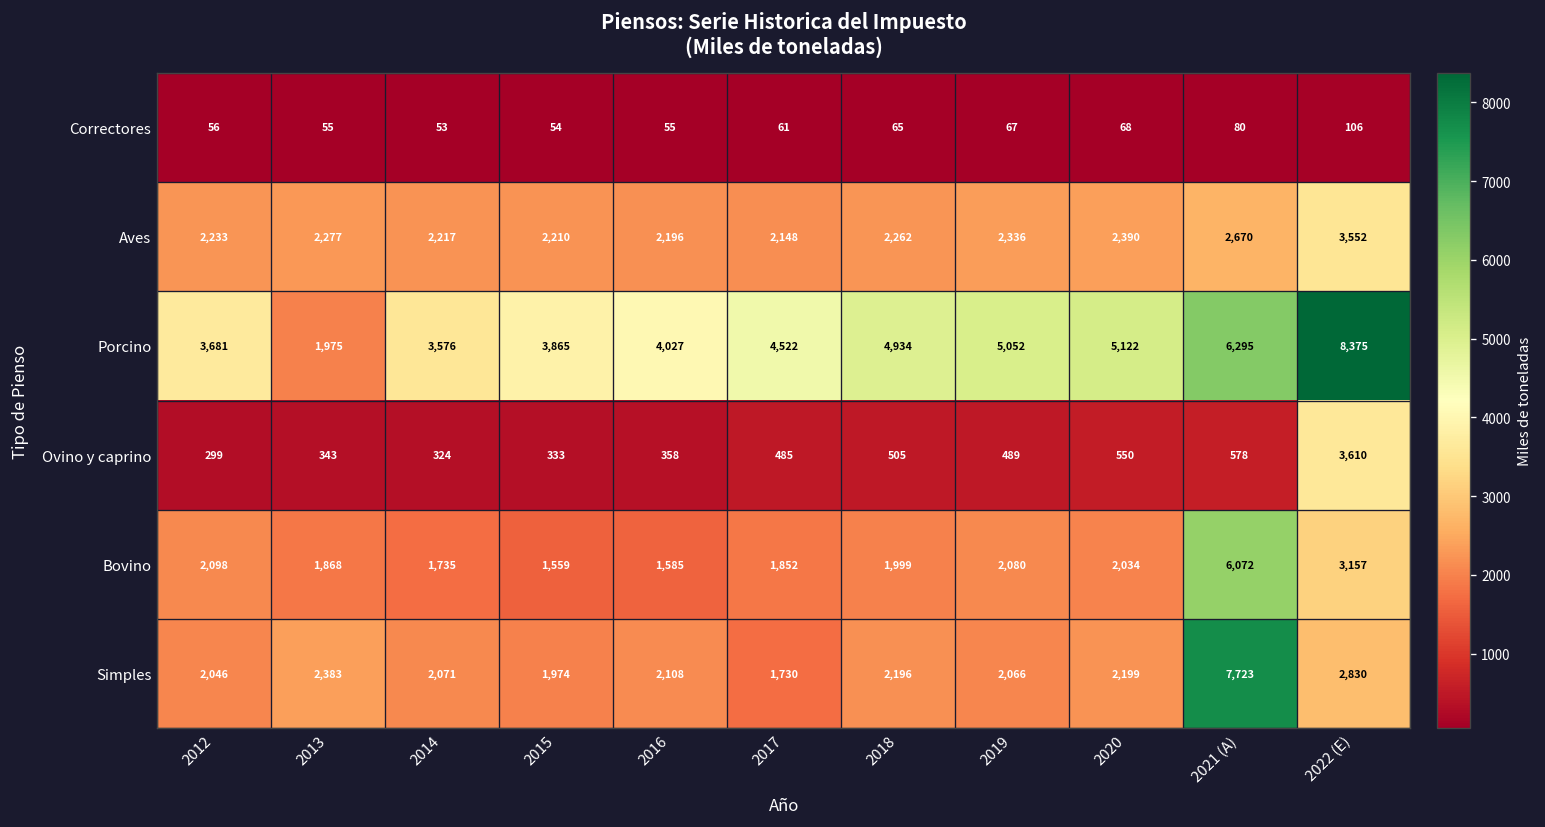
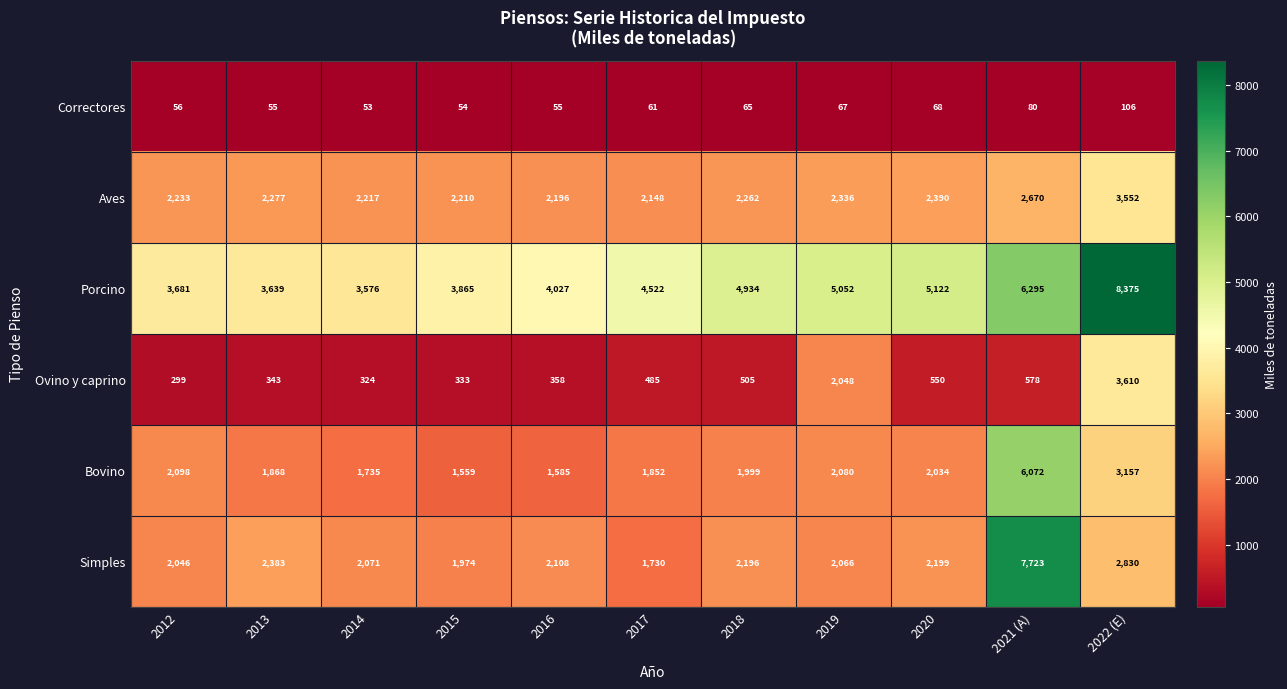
  {
    "Correctores": {
      "2012": "56",
      "2013": "55",
      "2014": "53",
      "2015": "54",
      "2016": "55",
      "2017": "61",
      "2018": "65",
      "2019": "67",
      "2020": "68",
      "2021 (A)": "80",
      "2022 (E)": "106"
    },
    "Aves": {
      "2012": "2,233",
      "2013": "2,277",
      "2014": "2,217",
      "2015": "2,210",
      "2016": "2,196",
      "2017": "2,148",
      "2018": "2,262",
      "2019": "2,336",
      "2020": "2,390",
      "2021 (A)": "2,670",
      "2022 (E)": "3,552"
    },
    "Porcino": {
      "2012": "3,681",
-     "2013": "1,975",
+     "2013": "3,639",
      "2014": "3,576",
      "2015": "3,865",
      "2016": "4,027",
      "2017": "4,522",
      "2018": "4,934",
      "2019": "5,052",
      "2020": "5,122",
      "2021 (A)": "6,295",
      "2022 (E)": "8,375"
    },
    "Ovino y caprino": {
      "2012": "299",
      "2013": "343",
      "2014": "324",
      "2015": "333",
      "2016": "358",
      "2017": "485",
      "2018": "505",
-     "2019": "489",
+     "2019": "2,048",
      "2020": "550",
      "2021 (A)": "578",
      "2022 (E)": "3,610"
    },
    "Bovino": {
      "2012": "2,098",
      "2013": "1,868",
      "2014": "1,735",
      "2015": "1,559",
      "2016": "1,585",
      "2017": "1,852",
      "2018": "1,999",
      "2019": "2,080",
      "2020": "2,034",
      "2021 (A)": "6,072",
      "2022 (E)": "3,157"
    },
    "Simples": {
      "2012": "2,046",
      "2013": "2,383",
      "2014": "2,071",
      "2015": "1,974",
      "2016": "2,108",
      "2017": "1,730",
      "2018": "2,196",
      "2019": "2,066",
      "2020": "2,199",
      "2021 (A)": "7,723",
      "2022 (E)": "2,830"
    }
  }
